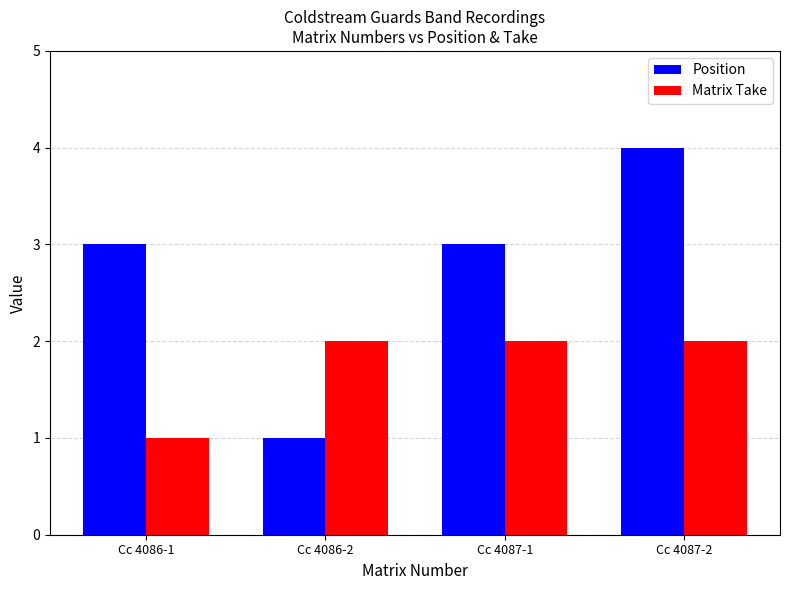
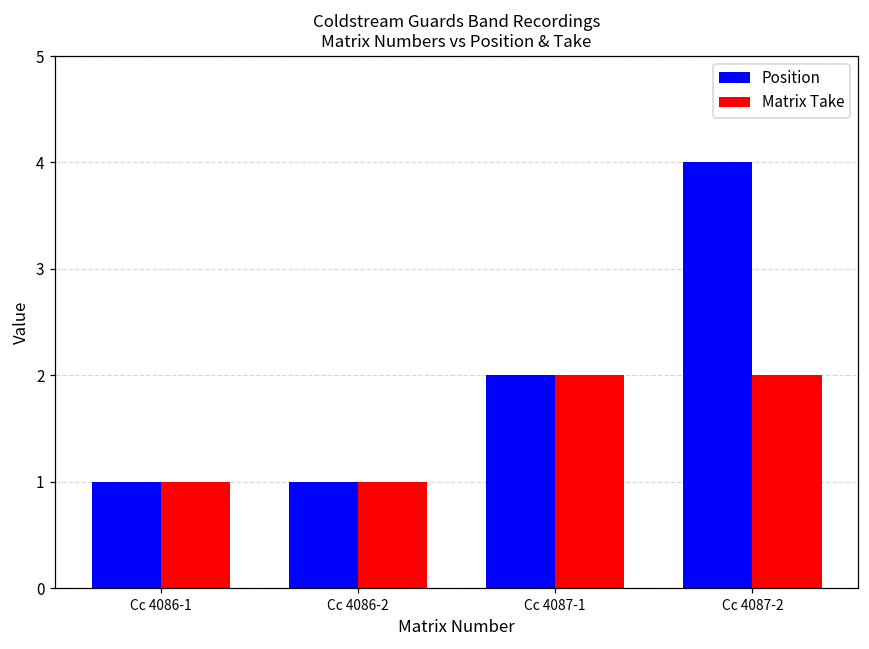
  {
    "Position": {
-     "Cc 4086-1": 3,
+     "Cc 4086-1": 1,
      "Cc 4086-2": 1,
-     "Cc 4087-1": 3,
+     "Cc 4087-1": 2,
      "Cc 4087-2": 4
    },
    "Matrix Take": {
      "Cc 4086-1": 1,
-     "Cc 4086-2": 2,
+     "Cc 4086-2": 1,
      "Cc 4087-1": 2,
      "Cc 4087-2": 2
    }
  }
